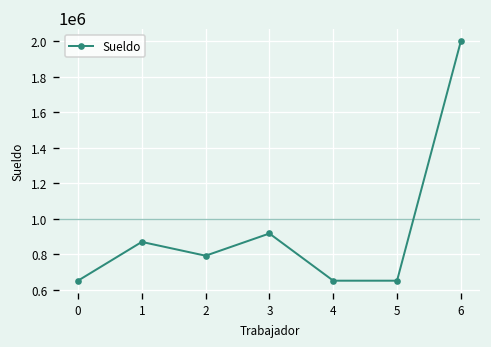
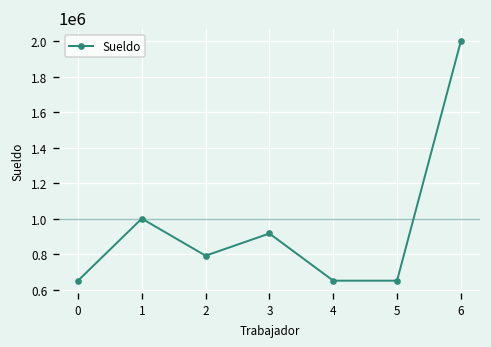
  {
    "0": 650000,
-   "1": 870000,
+   "1": 1000000,
    "2": 790000,
    "3": 920000,
    "4": 650000,
    "5": 650000,
    "6": 2000000
  }
